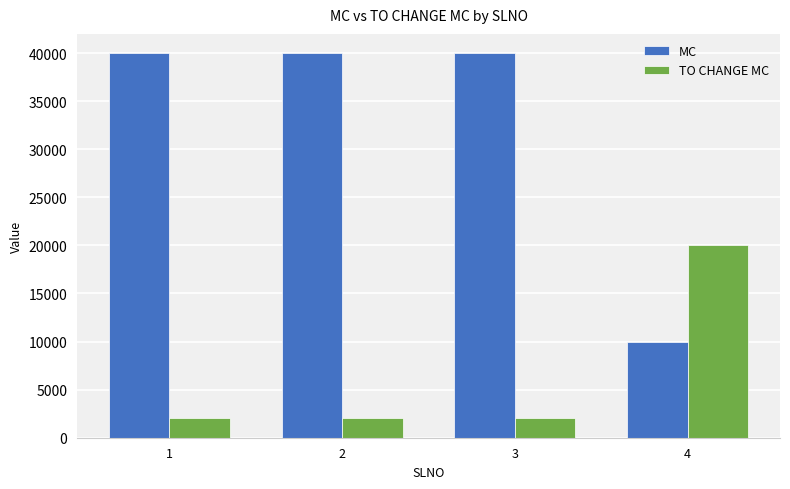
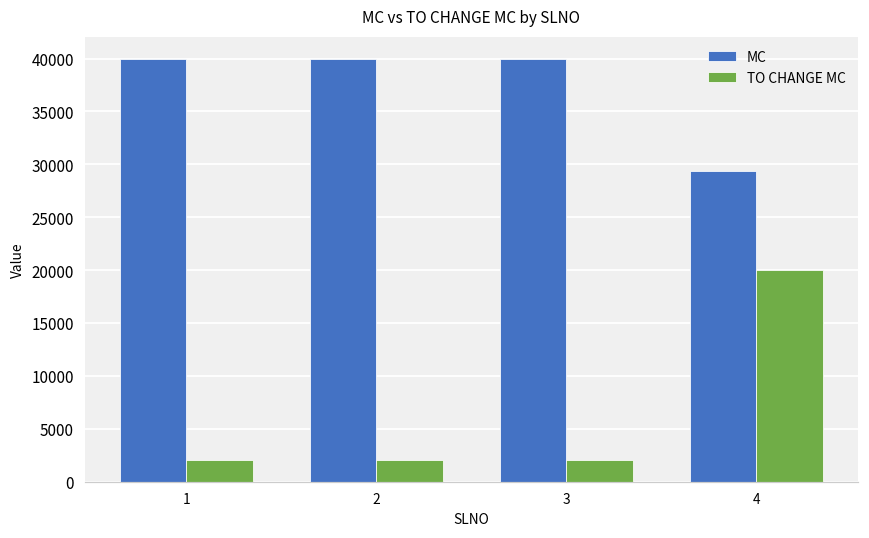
  {
    "MC": {
      "1": 40000,
      "2": 40000,
      "3": 40000,
-     "4": 10000
+     "4": 29000
    },
    "TO CHANGE MC": {
      "1": 2000,
      "2": 2000,
      "3": 2000,
      "4": 20000
    }
  }
